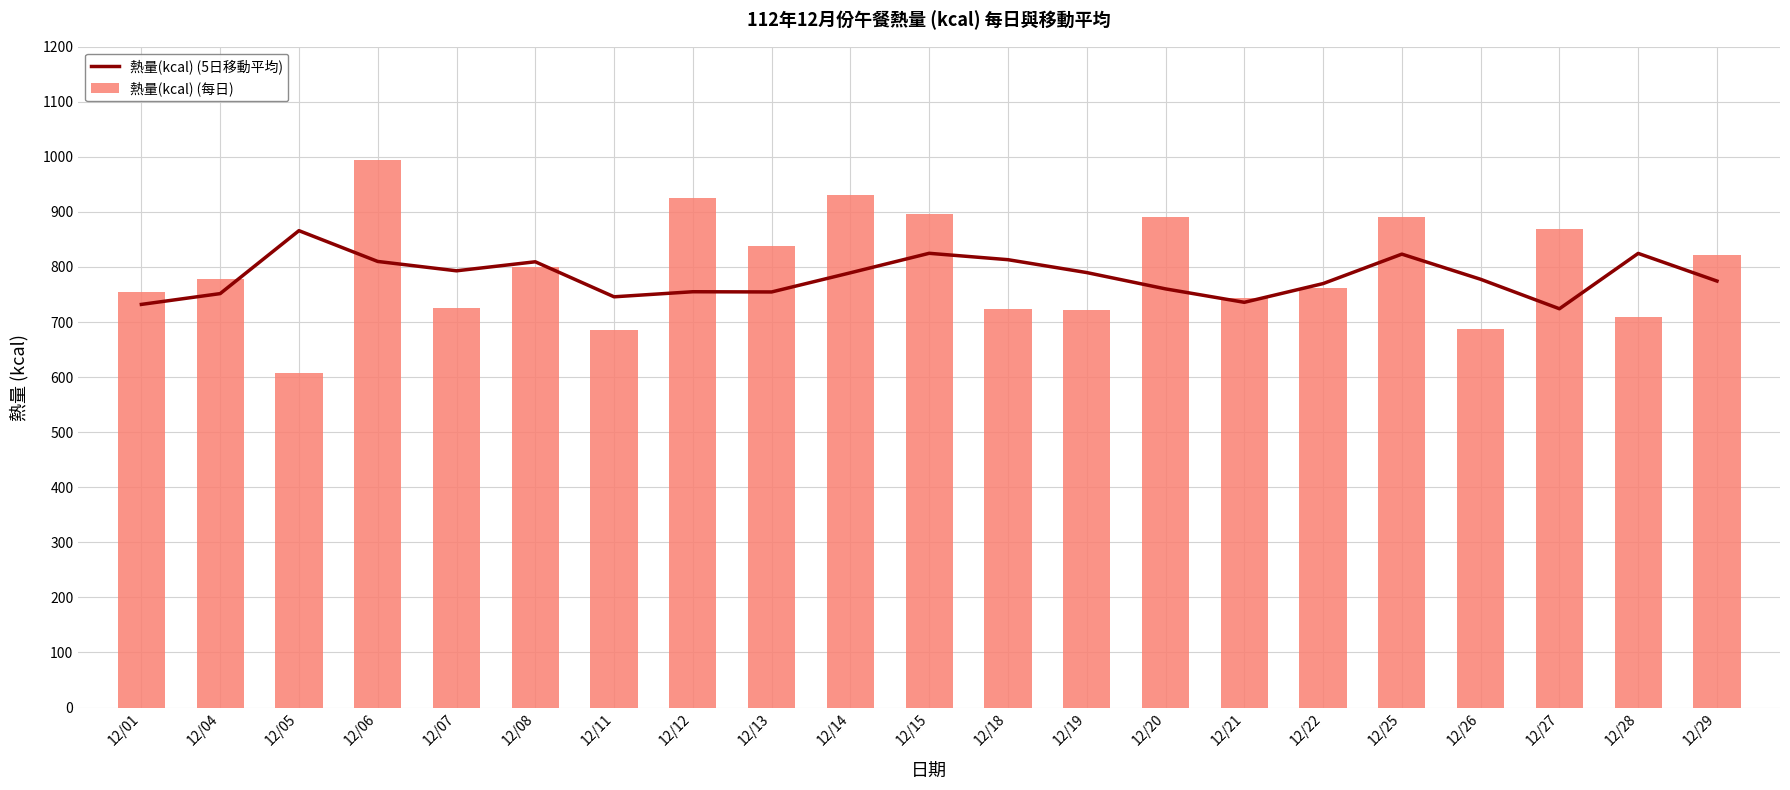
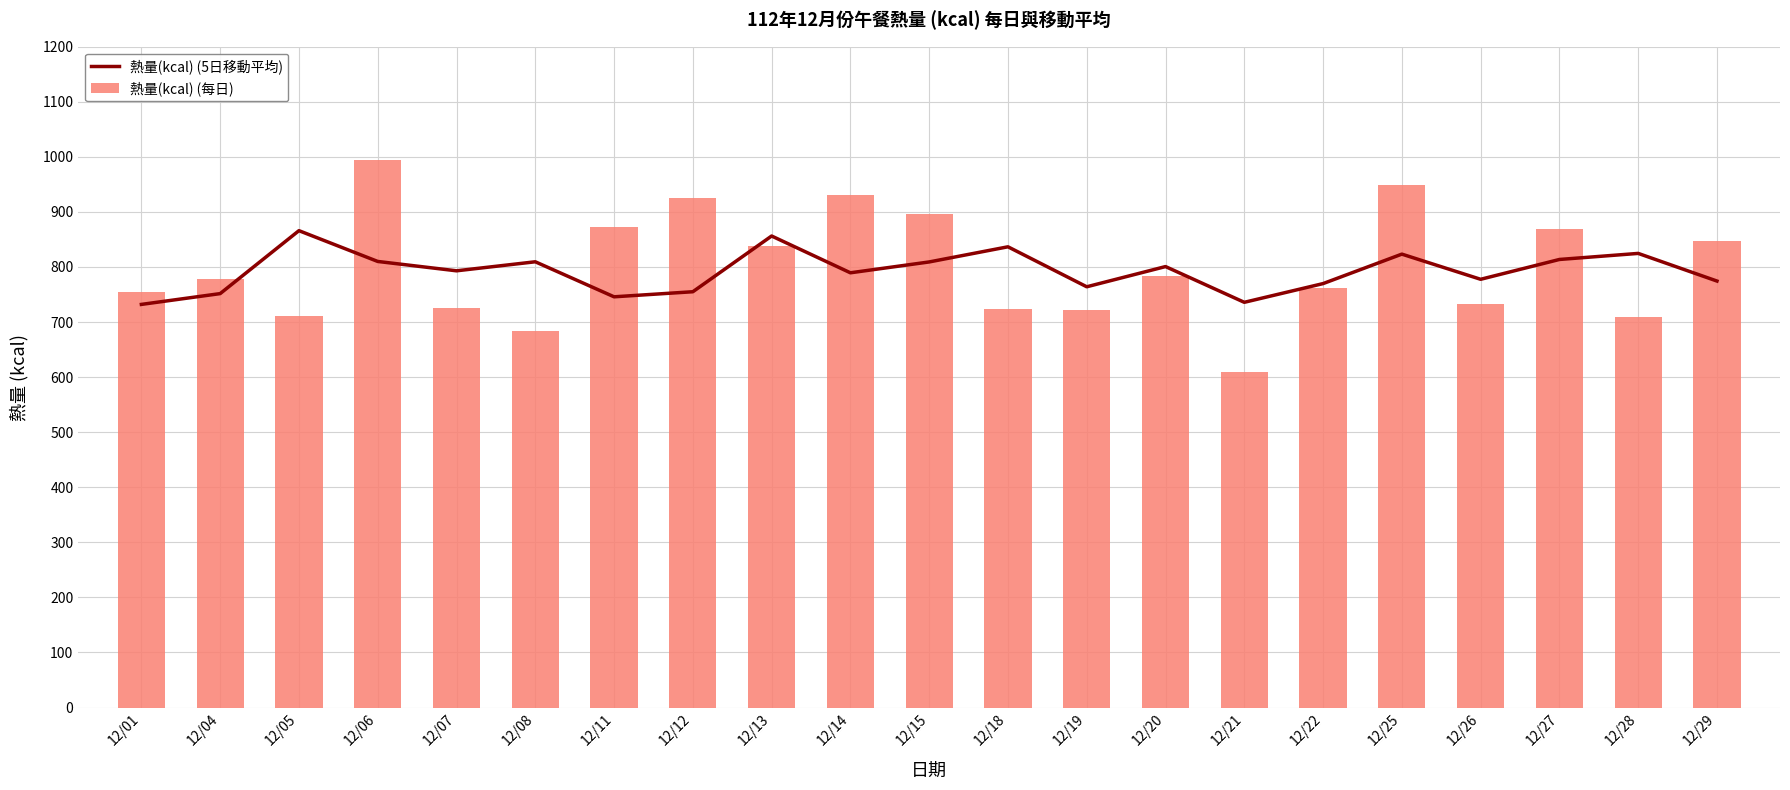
  {
    "熱量(kcal) (每日)": {
      "12/01": 760,
      "12/04": 780,
-     "12/05": 610,
+     "12/05": 710,
      "12/06": 1000,
      "12/07": 730,
-     "12/08": 800,
-     "12/11": 690,
+     "12/08": 680,
+     "12/11": 870,
      "12/12": 930,
      "12/13": 840,
      "12/14": 930,
      "12/15": 900,
      "12/18": 720,
      "12/19": 720,
-     "12/20": 890,
-     "12/21": 740,
+     "12/20": 780,
+     "12/21": 610,
      "12/22": 760,
-     "12/25": 890,
-     "12/26": 690,
+     "12/25": 950,
+     "12/26": 730,
      "12/27": 870,
      "12/28": 710,
-     "12/29": 820
+     "12/29": 850
    },
    "熱量(kcal) (5日移動平均)": {
      "12/01": 730,
      "12/04": 750,
      "12/05": 870,
      "12/06": 810,
      "12/07": 790,
      "12/08": 810,
      "12/11": 750,
      "12/12": 760,
-     "12/13": 750,
+     "12/13": 860,
      "12/14": 790,
-     "12/15": 820,
-     "12/18": 810,
-     "12/19": 790,
-     "12/20": 760,
+     "12/15": 810,
+     "12/18": 840,
+     "12/19": 760,
+     "12/20": 800,
      "12/21": 740,
      "12/22": 770,
      "12/25": 820,
      "12/26": 780,
-     "12/27": 720,
+     "12/27": 810,
      "12/28": 820,
      "12/29": 770
    }
  }
